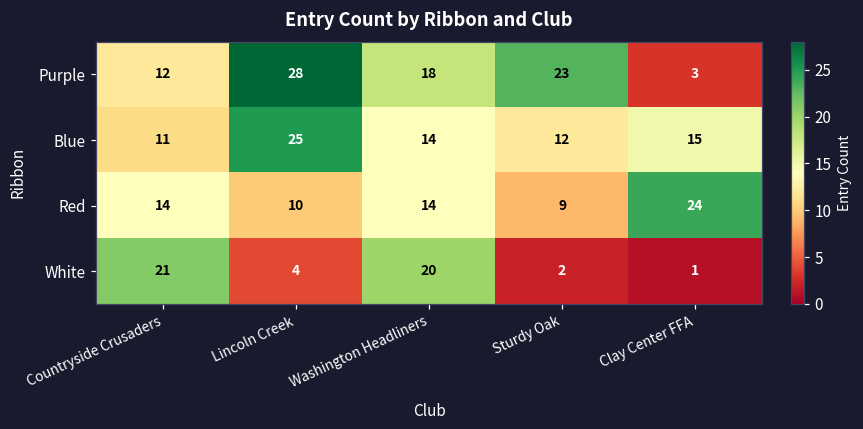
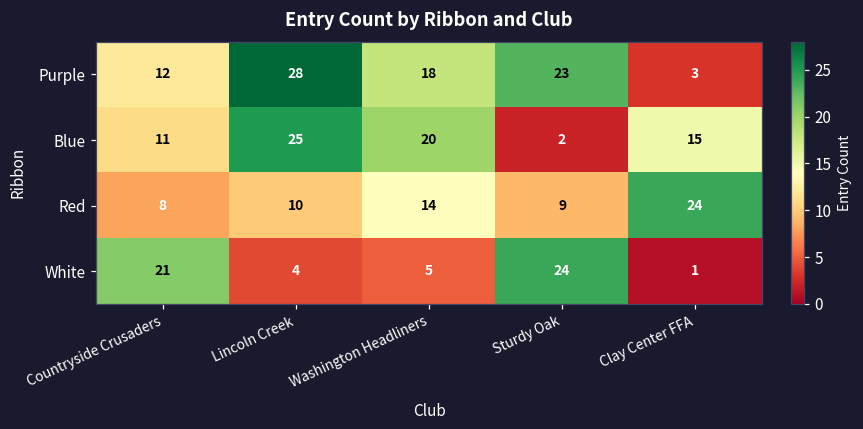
  {
    "Purple": {
      "Countryside Crusaders": 12,
      "Lincoln Creek": 28,
      "Washington Headliners": 18,
      "Sturdy Oak": 23,
      "Clay Center FFA": 3
    },
    "Blue": {
      "Countryside Crusaders": 11,
      "Lincoln Creek": 25,
-     "Washington Headliners": 14,
-     "Sturdy Oak": 12,
+     "Washington Headliners": 20,
+     "Sturdy Oak": 2,
      "Clay Center FFA": 15
    },
    "Red": {
-     "Countryside Crusaders": 14,
+     "Countryside Crusaders": 8,
      "Lincoln Creek": 10,
      "Washington Headliners": 14,
      "Sturdy Oak": 9,
      "Clay Center FFA": 24
    },
    "White": {
      "Countryside Crusaders": 21,
      "Lincoln Creek": 4,
-     "Washington Headliners": 20,
-     "Sturdy Oak": 2,
+     "Washington Headliners": 5,
+     "Sturdy Oak": 24,
      "Clay Center FFA": 1
    }
  }
